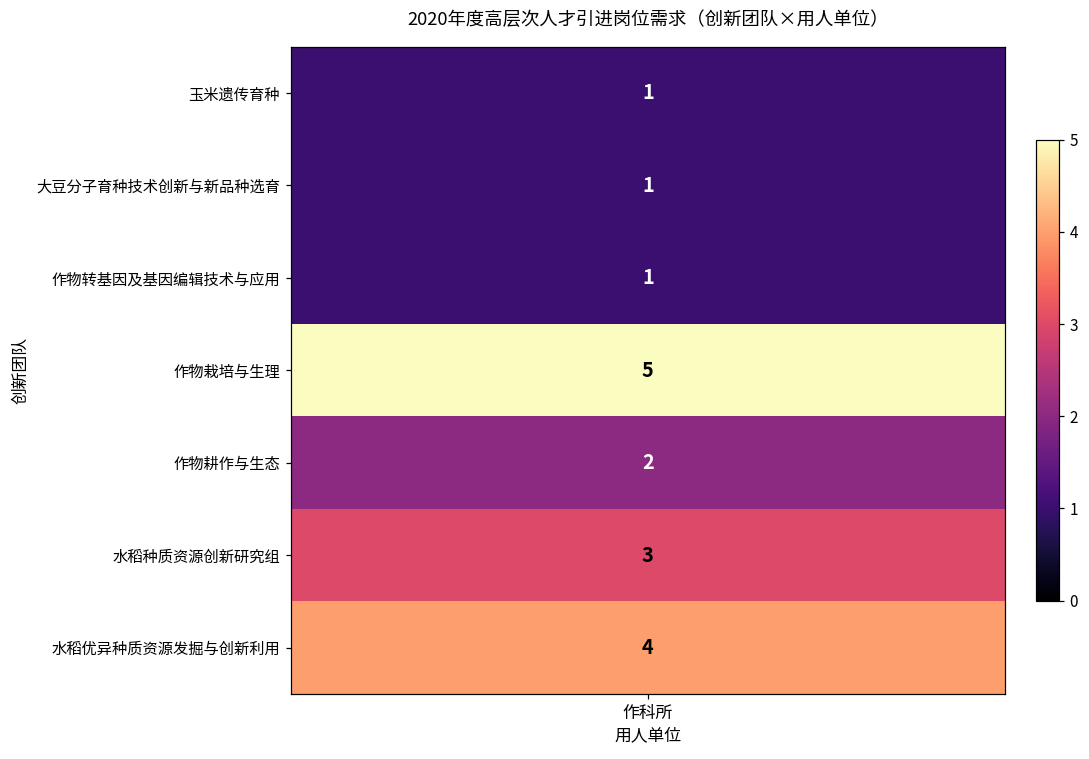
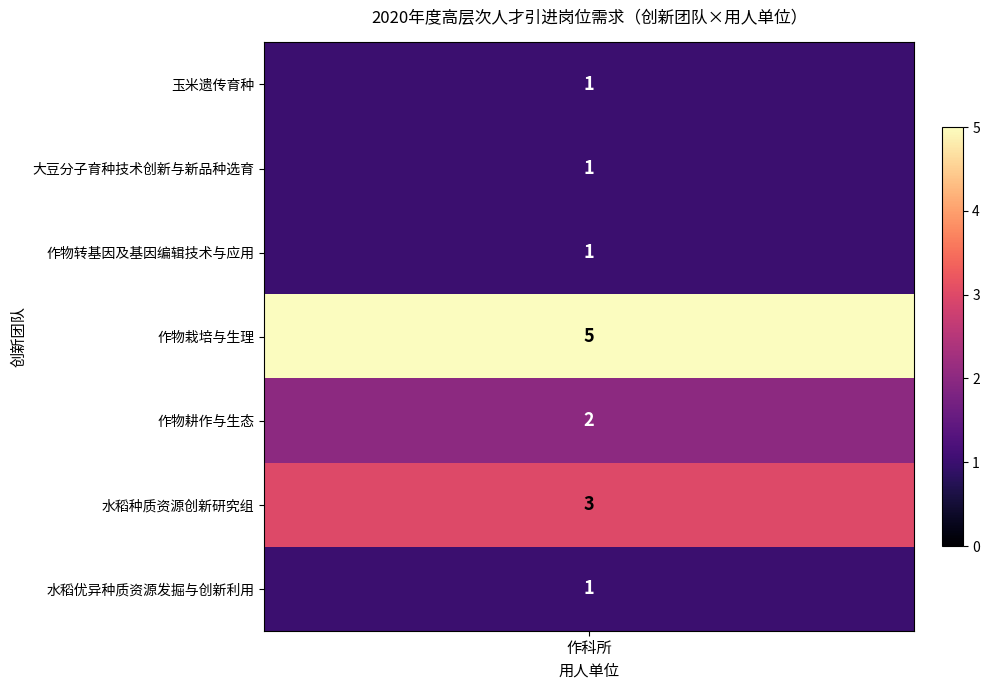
  {
    "玉米遗传育种": {
      "作科所": 1
    },
    "大豆分子育种技术创新与新品种选育": {
      "作科所": 1
    },
    "作物转基因及基因编辑技术与应用": {
      "作科所": 1
    },
    "作物栽培与生理": {
      "作科所": 5
    },
    "作物耕作与生态": {
      "作科所": 2
    },
    "水稻种质资源创新研究组": {
      "作科所": 3
    },
    "水稻优异种质资源发掘与创新利用": {
-     "作科所": 4
+     "作科所": 1
    }
  }
